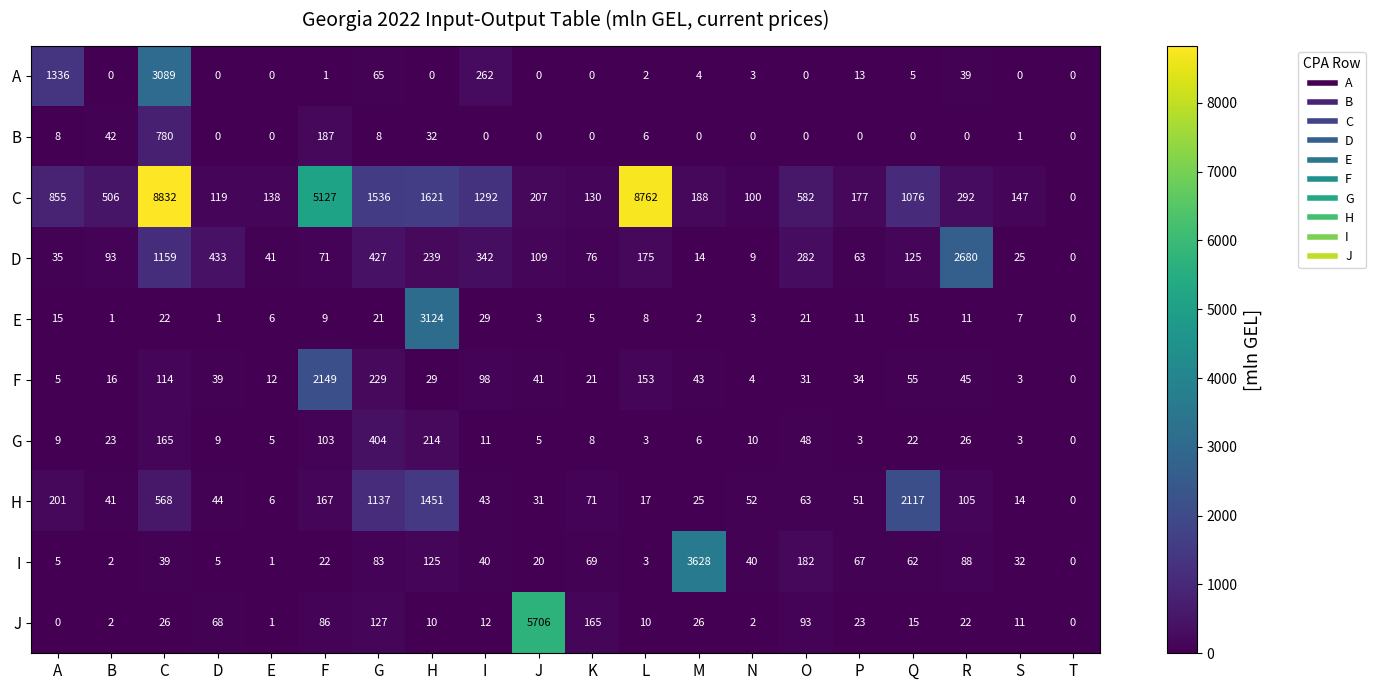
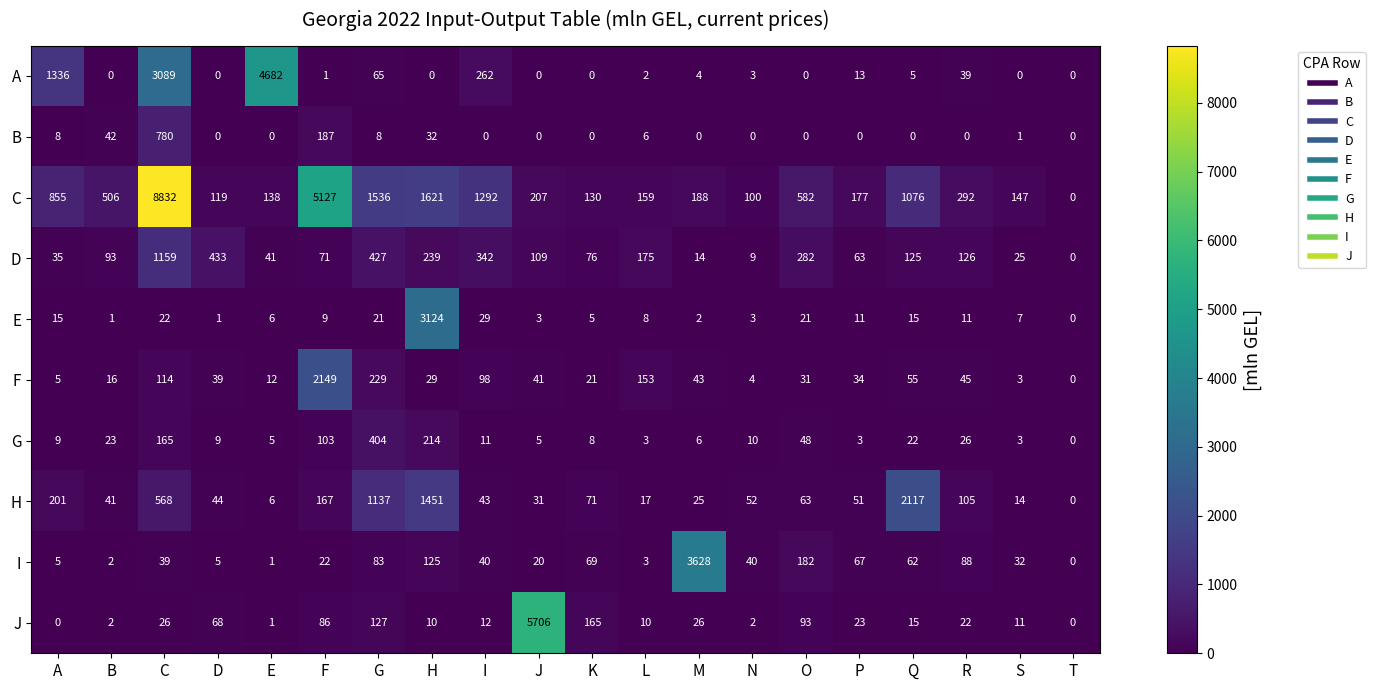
  {
    "A": {
      "A": 1336,
      "B": 0,
      "C": 3089,
      "D": 0,
-     "E": 0,
+     "E": 4682,
      "F": 1,
      "G": 65,
      "H": 0,
      "I": 262,
      "J": 0,
      "K": 0,
      "L": 2,
      "M": 4,
      "N": 3,
      "O": 0,
      "P": 13,
      "Q": 5,
      "R": 39,
      "S": 0,
      "T": 0
    },
    "B": {
      "A": 8,
      "B": 42,
      "C": 780,
      "D": 0,
      "E": 0,
      "F": 187,
      "G": 8,
      "H": 32,
      "I": 0,
      "J": 0,
      "K": 0,
      "L": 6,
      "M": 0,
      "N": 0,
      "O": 0,
      "P": 0,
      "Q": 0,
      "R": 0,
      "S": 1,
      "T": 0
    },
    "C": {
      "A": 855,
      "B": 506,
      "C": 8832,
      "D": 119,
      "E": 138,
      "F": 5127,
      "G": 1536,
      "H": 1621,
      "I": 1292,
      "J": 207,
      "K": 130,
-     "L": 8762,
+     "L": 159,
      "M": 188,
      "N": 100,
      "O": 582,
      "P": 177,
      "Q": 1076,
      "R": 292,
      "S": 147,
      "T": 0
    },
    "D": {
      "A": 35,
      "B": 93,
      "C": 1159,
      "D": 433,
      "E": 41,
      "F": 71,
      "G": 427,
      "H": 239,
      "I": 342,
      "J": 109,
      "K": 76,
      "L": 175,
      "M": 14,
      "N": 9,
      "O": 282,
      "P": 63,
      "Q": 125,
-     "R": 2680,
+     "R": 126,
      "S": 25,
      "T": 0
    },
    "E": {
      "A": 15,
      "B": 1,
      "C": 22,
      "D": 1,
      "E": 6,
      "F": 9,
      "G": 21,
      "H": 3124,
      "I": 29,
      "J": 3,
      "K": 5,
      "L": 8,
      "M": 2,
      "N": 3,
      "O": 21,
      "P": 11,
      "Q": 15,
      "R": 11,
      "S": 7,
      "T": 0
    },
    "F": {
      "A": 5,
      "B": 16,
      "C": 114,
      "D": 39,
      "E": 12,
      "F": 2149,
      "G": 229,
      "H": 29,
      "I": 98,
      "J": 41,
      "K": 21,
      "L": 153,
      "M": 43,
      "N": 4,
      "O": 31,
      "P": 34,
      "Q": 55,
      "R": 45,
      "S": 3,
      "T": 0
    },
    "G": {
      "A": 9,
      "B": 23,
      "C": 165,
      "D": 9,
      "E": 5,
      "F": 103,
      "G": 404,
      "H": 214,
      "I": 11,
      "J": 5,
      "K": 8,
      "L": 3,
      "M": 6,
      "N": 10,
      "O": 48,
      "P": 3,
      "Q": 22,
      "R": 26,
      "S": 3,
      "T": 0
    },
    "H": {
      "A": 201,
      "B": 41,
      "C": 568,
      "D": 44,
      "E": 6,
      "F": 167,
      "G": 1137,
      "H": 1451,
      "I": 43,
      "J": 31,
      "K": 71,
      "L": 17,
      "M": 25,
      "N": 52,
      "O": 63,
      "P": 51,
      "Q": 2117,
      "R": 105,
      "S": 14,
      "T": 0
    },
    "I": {
      "A": 5,
      "B": 2,
      "C": 39,
      "D": 5,
      "E": 1,
      "F": 22,
      "G": 83,
      "H": 125,
      "I": 40,
      "J": 20,
      "K": 69,
      "L": 3,
      "M": 3628,
      "N": 40,
      "O": 182,
      "P": 67,
      "Q": 62,
      "R": 88,
      "S": 32,
      "T": 0
    },
    "J": {
      "A": 0,
      "B": 2,
      "C": 26,
      "D": 68,
      "E": 1,
      "F": 86,
      "G": 127,
      "H": 10,
      "I": 12,
      "J": 5706,
      "K": 165,
      "L": 10,
      "M": 26,
      "N": 2,
      "O": 93,
      "P": 23,
      "Q": 15,
      "R": 22,
      "S": 11,
      "T": 0
    }
  }
